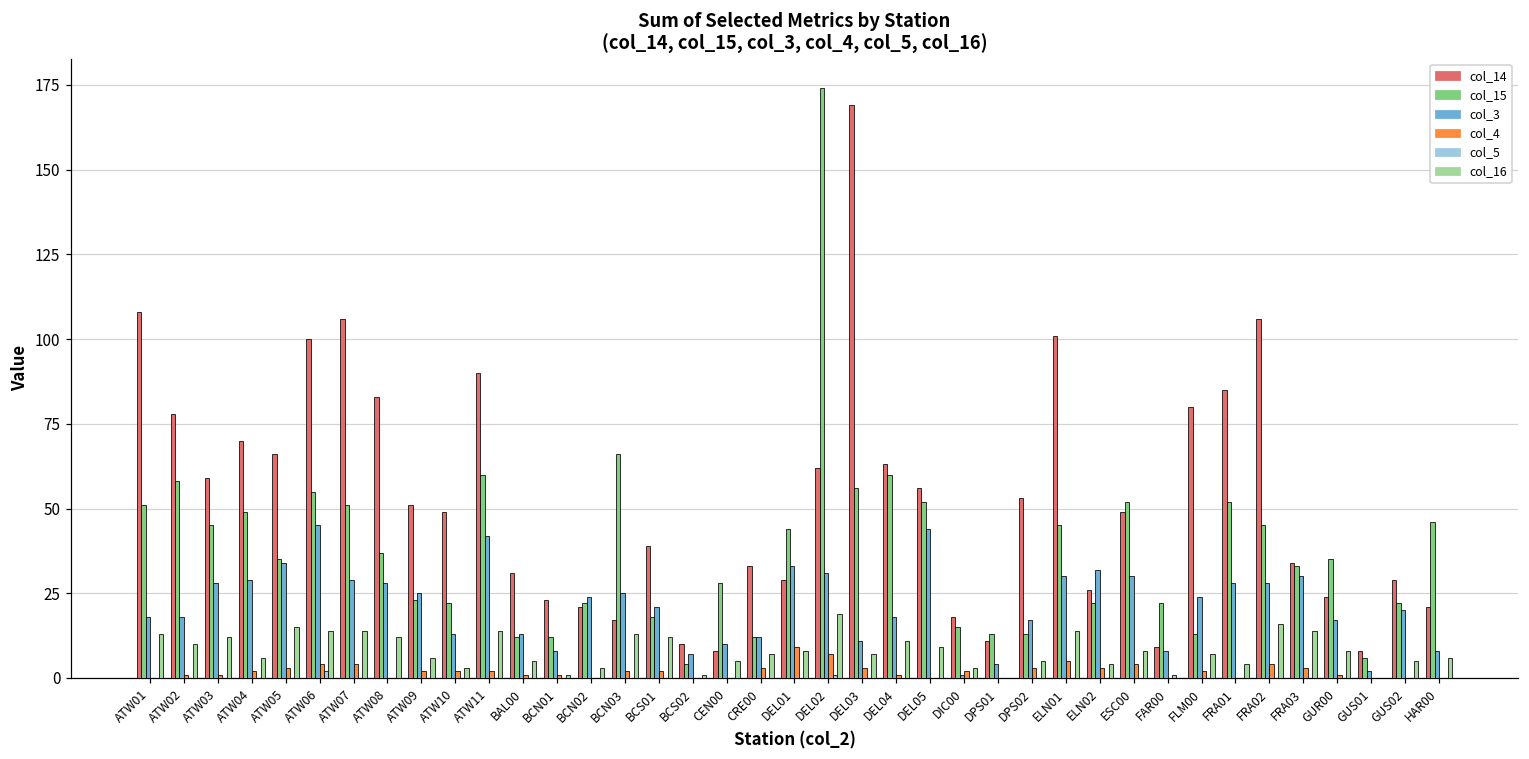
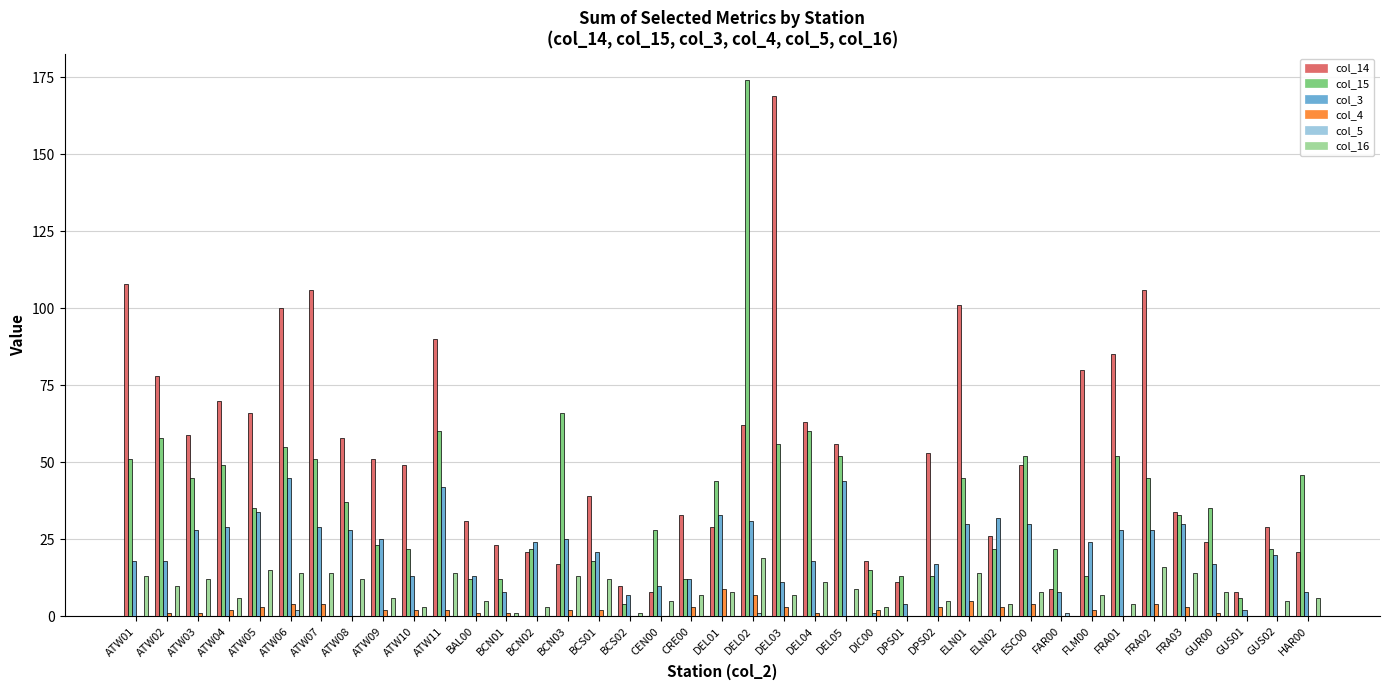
  {
    "col_14": {
      "ATW01": 108,
      "ATW02": 78,
      "ATW03": 59,
      "ATW04": 70,
      "ATW05": 66,
      "ATW06": 100,
      "ATW07": 106,
-     "ATW08": 83,
+     "ATW08": 58,
      "ATW09": 51,
      "ATW10": 49,
      "ATW11": 90,
      "BAL00": 31,
      "BCN01": 23,
      "BCN02": 21,
      "BCN03": 17,
      "BCS01": 39,
      "BCS02": 10,
      "CEN00": 8,
      "CRE00": 33,
      "DEL01": 29,
      "DEL02": 62,
      "DEL03": 169,
      "DEL04": 63,
      "DEL05": 56,
      "DIC00": 18,
      "DPS01": 11,
      "DPS02": 53,
      "ELN01": 101,
      "ELN02": 26,
      "ESC00": 49,
      "FAR00": 9,
      "FLM00": 80,
      "FRA01": 85,
      "FRA02": 106,
      "FRA03": 34,
      "GUR00": 24,
      "GUS01": 8,
      "GUS02": 29,
      "HAR00": 21
    },
    "col_4": {
      "ATW01": 0,
      "ATW02": 1,
      "ATW03": 1,
      "ATW04": 2,
      "ATW05": 3,
      "ATW06": 4,
      "ATW07": 4,
      "ATW08": 0,
      "ATW09": 2,
      "ATW10": 2,
      "ATW11": 2,
      "BAL00": 1,
      "BCN01": 1,
      "BCN02": 0,
      "BCN03": 2,
      "BCS01": 2,
      "BCS02": 0,
      "CEN00": 0,
      "CRE00": 3,
      "DEL01": 9,
      "DEL02": 7,
      "DEL03": 3,
      "DEL04": 1,
      "DEL05": 0,
      "DIC00": 2,
      "DPS01": 0,
      "DPS02": 3,
      "ELN01": 5,
      "ELN02": 3,
      "ESC00": 4,
      "FAR00": 0,
      "FLM00": 2,
      "FRA01": 0,
      "FRA02": 4,
      "FRA03": 3,
      "GUR00": 1,
      "GUS01": 0,
      "GUS02": 0,
      "HAR00": 0
    }
  }
